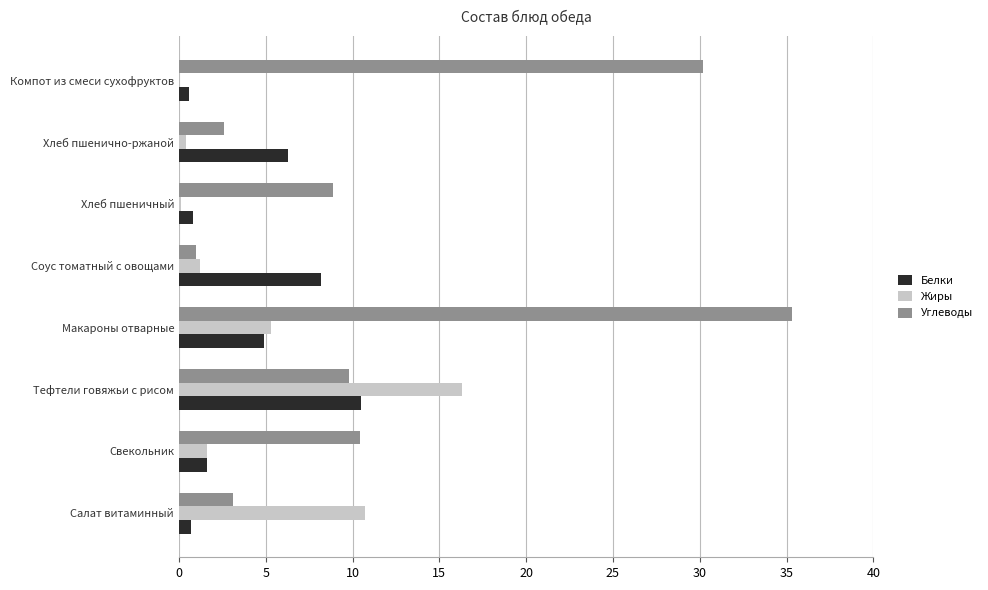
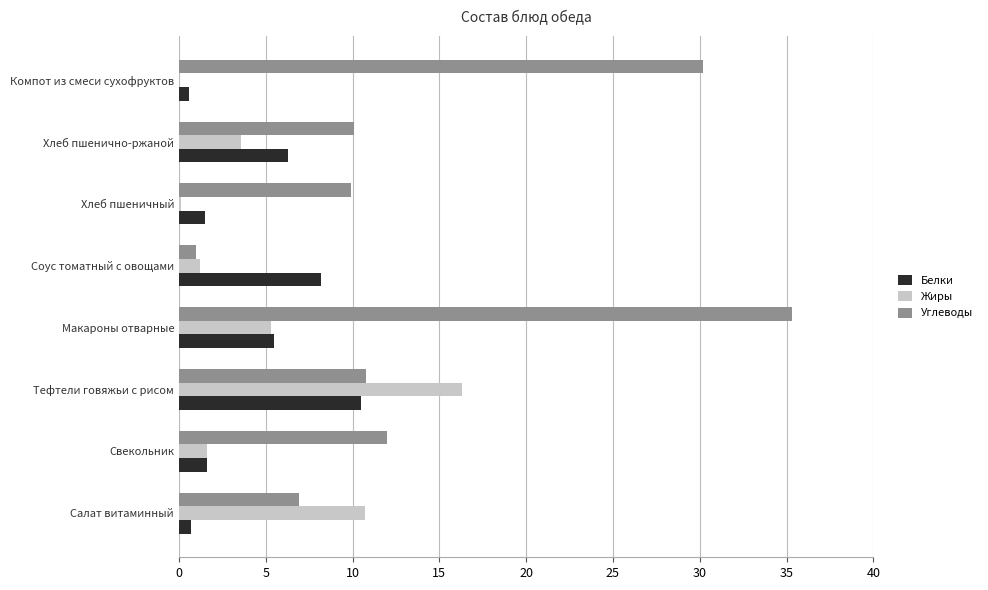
  {
    "Белки": {
      "Компот из смеси сухофруктов": 0.6,
      "Хлеб пшенично-ржаной": 6.3,
-     "Хлеб пшеничный": 0.8,
+     "Хлеб пшеничный": 1.5,
      "Соус томатный с овощами": 8.2,
-     "Макароны отварные": 4.9,
+     "Макароны отварные": 5.5,
      "Тефтели говяжьи с рисом": 10.5,
      "Свекольник": 1.6,
      "Салат витаминный": 0.7
    },
    "Жиры": {
      "Компот из смеси сухофруктов": 0.0,
-     "Хлеб пшенично-ржаной": 0.4,
+     "Хлеб пшенично-ржаной": 3.6,
      "Соус томатный с овощами": 1.2,
      "Макароны отварные": 5.3,
      "Тефтели говяжьи с рисом": 16.3,
      "Свекольник": 1.6,
      "Салат витаминный": 10.7
    },
    "Углеводы": {
      "Компот из смеси сухофруктов": 30.2,
-     "Хлеб пшенично-ржаной": 2.6,
-     "Хлеб пшеничный": 8.9,
+     "Хлеб пшенично-ржаной": 10.1,
+     "Хлеб пшеничный": 9.9,
      "Соус томатный с овощами": 1.0,
      "Макароны отварные": 35.3,
-     "Тефтели говяжьи с рисом": 9.8,
-     "Свекольник": 10.4,
-     "Салат витаминный": 3.1
+     "Тефтели говяжьи с рисом": 10.8,
+     "Свекольник": 12.0,
+     "Салат витаминный": 6.9
    }
  }
